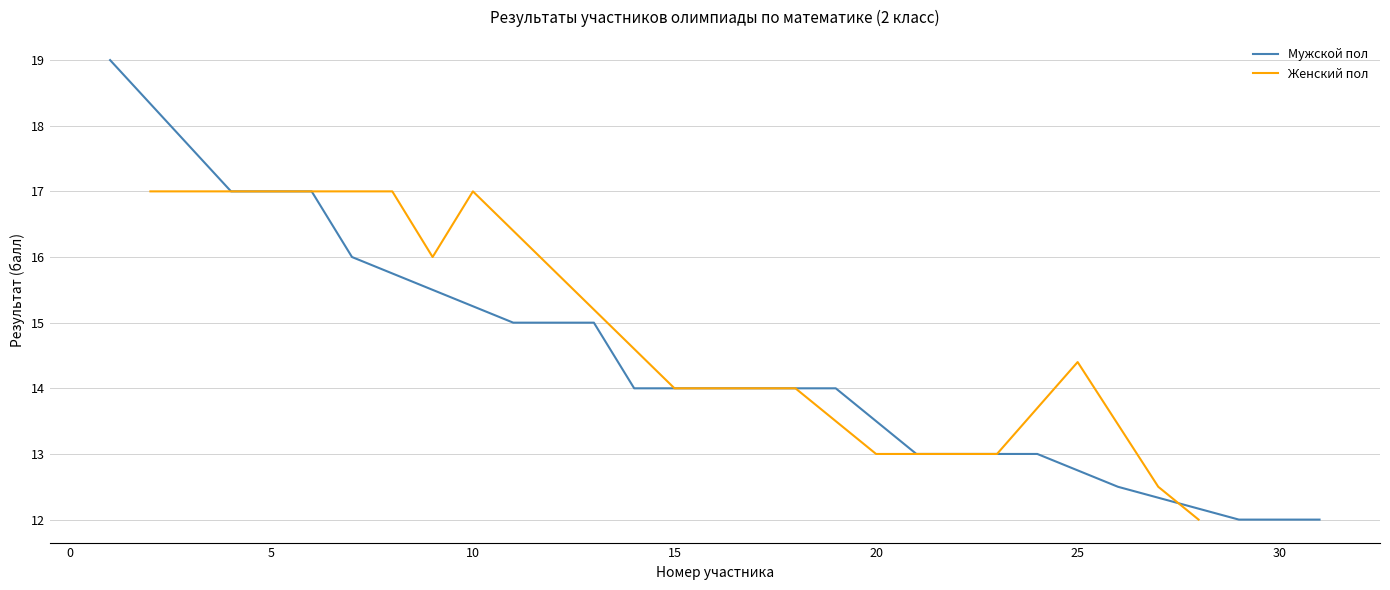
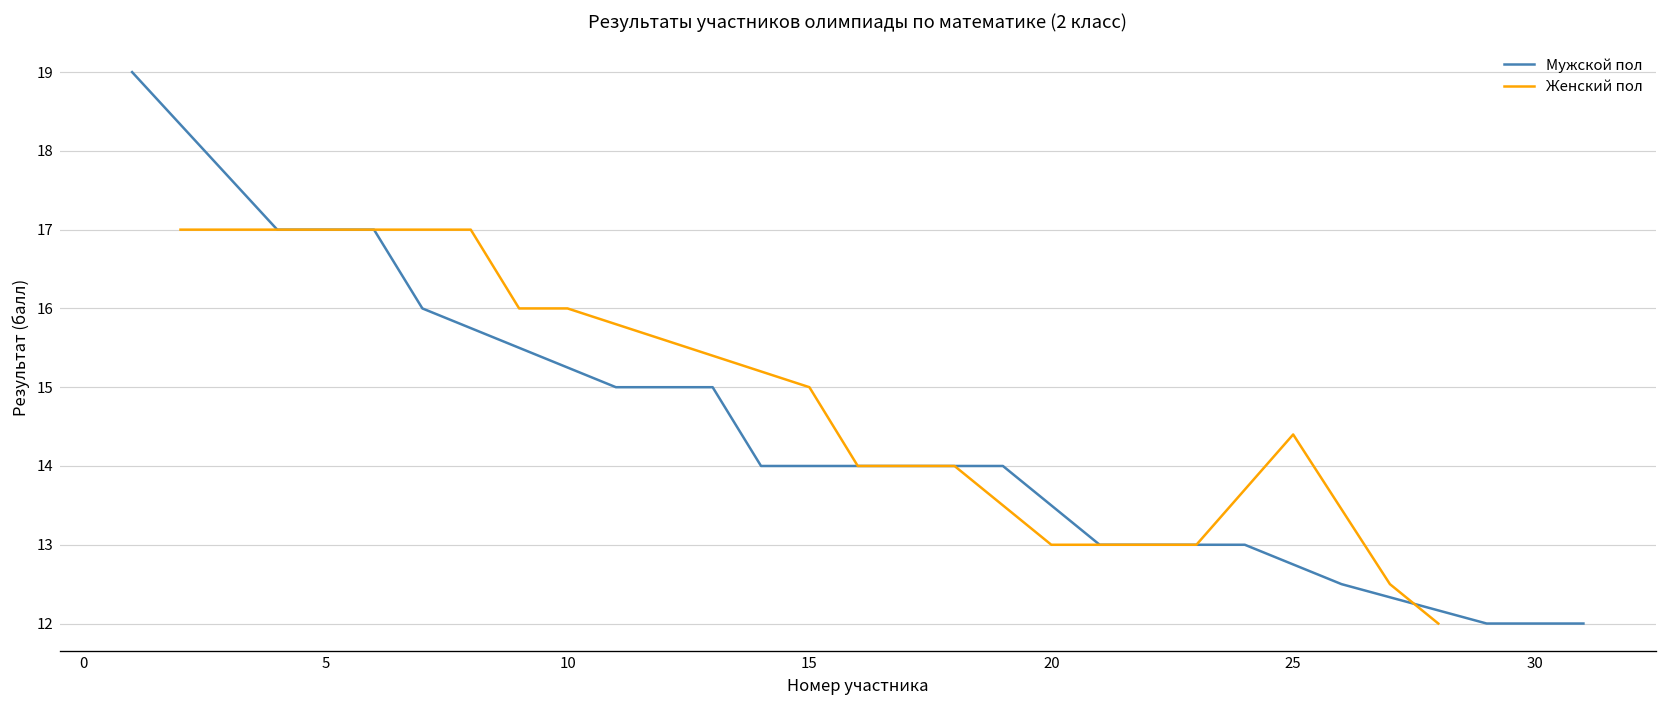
  {
    "Мужской пол": {
      "5": 17
    },
    "Женский пол": {
-     "10": 17,
-     "15": 14,
+     "10": 16,
+     "15": 15,
      "20": 13,
      "25": 14.4
    }
  }
